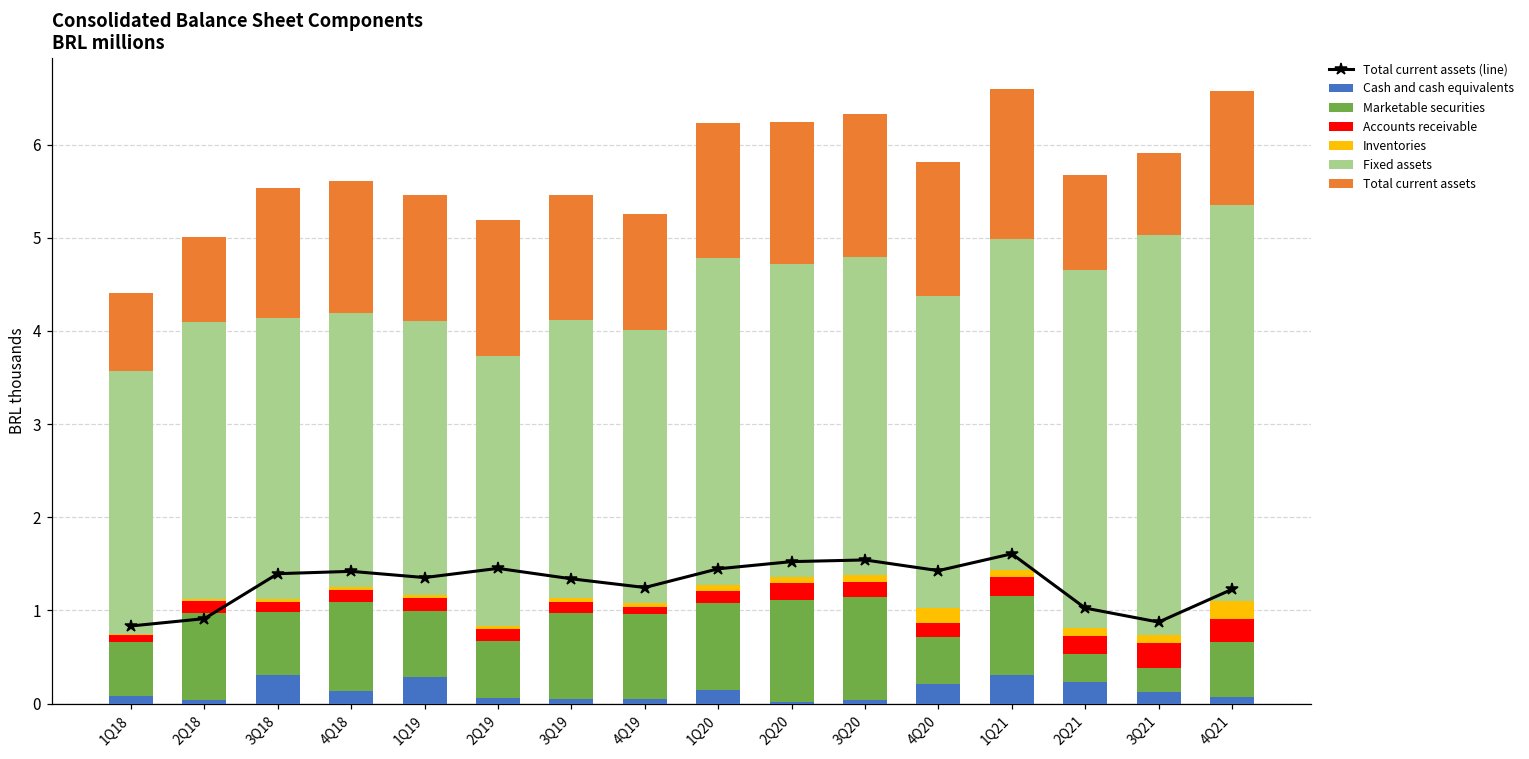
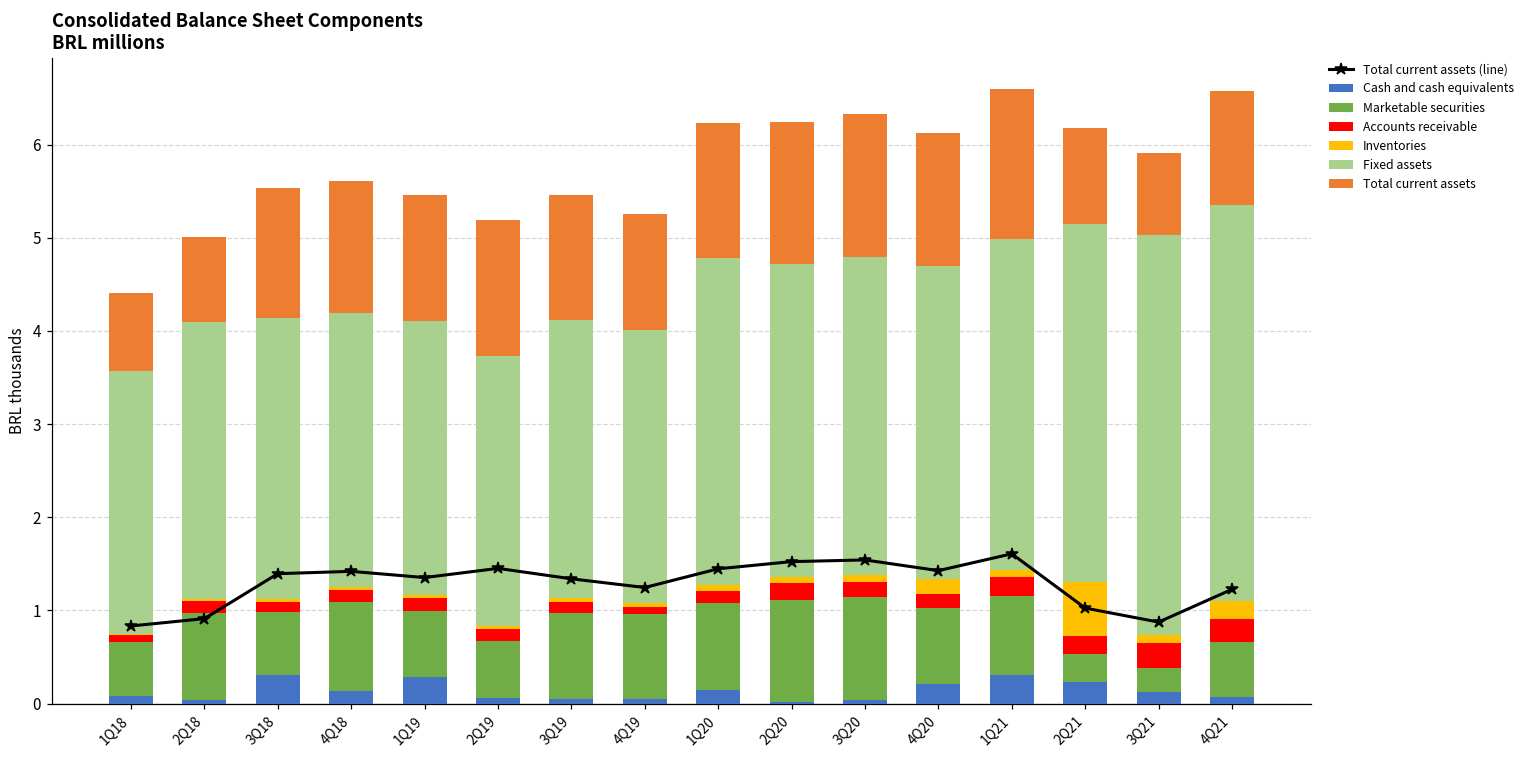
  {
    "Total current assets (line)": {
      "1Q18": 0.8,
      "2Q18": 0.9,
      "3Q18": 1.4,
      "4Q18": 1.4,
      "1Q19": 1.4,
      "2Q19": 1.5,
      "3Q19": 1.3,
      "4Q19": 1.2,
      "1Q20": 1.4,
      "2Q20": 1.5,
      "3Q20": 1.5,
      "4Q20": 1.4,
      "1Q21": 1.6,
      "2Q21": 1.0,
      "3Q21": 0.9,
      "4Q21": 1.2
    },
    "Marketable securities": {
      "1Q18": 0.6,
      "2Q18": 0.9,
      "3Q18": 0.7,
      "4Q18": 1.0,
      "1Q19": 0.7,
      "2Q19": 0.6,
      "3Q19": 0.9,
      "4Q19": 0.9,
      "1Q20": 0.9,
      "2Q20": 1.1,
      "3Q20": 1.1,
-     "4Q20": 0.5,
+     "4Q20": 0.8,
      "1Q21": 0.8,
      "2Q21": 0.3,
      "3Q21": 0.3,
      "4Q21": 0.6
    },
    "Accounts receivable": {
      "1Q18": 0.1,
      "2Q18": 0.1,
      "3Q18": 0.1,
      "4Q18": 0.1,
      "1Q19": 0.1,
      "2Q19": 0.1,
      "3Q19": 0.1,
      "4Q19": 0.1,
      "1Q20": 0.1,
      "2Q20": 0.2,
      "3Q20": 0.2,
      "4Q20": 0.1,
      "1Q21": 0.2,
      "2Q21": 0.2,
      "3Q21": 0.3,
      "4Q21": 0.2
    },
    "Inventories": {
      "4Q18": 0.0,
      "1Q19": 0.0,
      "2Q19": 0.0,
      "3Q19": 0.0,
      "4Q19": 0.0,
      "1Q20": 0.1,
      "2Q20": 0.1,
      "3Q20": 0.1,
      "4Q20": 0.2,
      "1Q21": 0.1,
-     "2Q21": 0.1,
+     "2Q21": 0.6,
      "3Q21": 0.1,
      "4Q21": 0.2
    },
    "Fixed assets": {
      "1Q18": 2.8,
      "2Q18": 3.0,
      "3Q18": 3.0,
      "4Q18": 2.9,
      "1Q19": 2.9,
      "2Q19": 2.9,
      "3Q19": 3.0,
      "4Q19": 2.9,
      "1Q20": 3.5,
      "2Q20": 3.4,
      "3Q20": 3.4,
      "4Q20": 3.4,
      "1Q21": 3.6,
      "2Q21": 3.8,
      "3Q21": 4.3,
      "4Q21": 4.3
    },
    "Total current assets": {
      "1Q18": 0.8,
      "2Q18": 0.9,
      "3Q18": 1.4,
      "4Q18": 1.4,
      "1Q19": 1.4,
      "2Q19": 1.5,
      "3Q19": 1.3,
      "4Q19": 1.2,
      "1Q20": 1.4,
      "2Q20": 1.5,
      "3Q20": 1.5,
      "4Q20": 1.4,
      "1Q21": 1.6,
      "2Q21": 1.0,
      "3Q21": 0.9,
      "4Q21": 1.2
    }
  }
